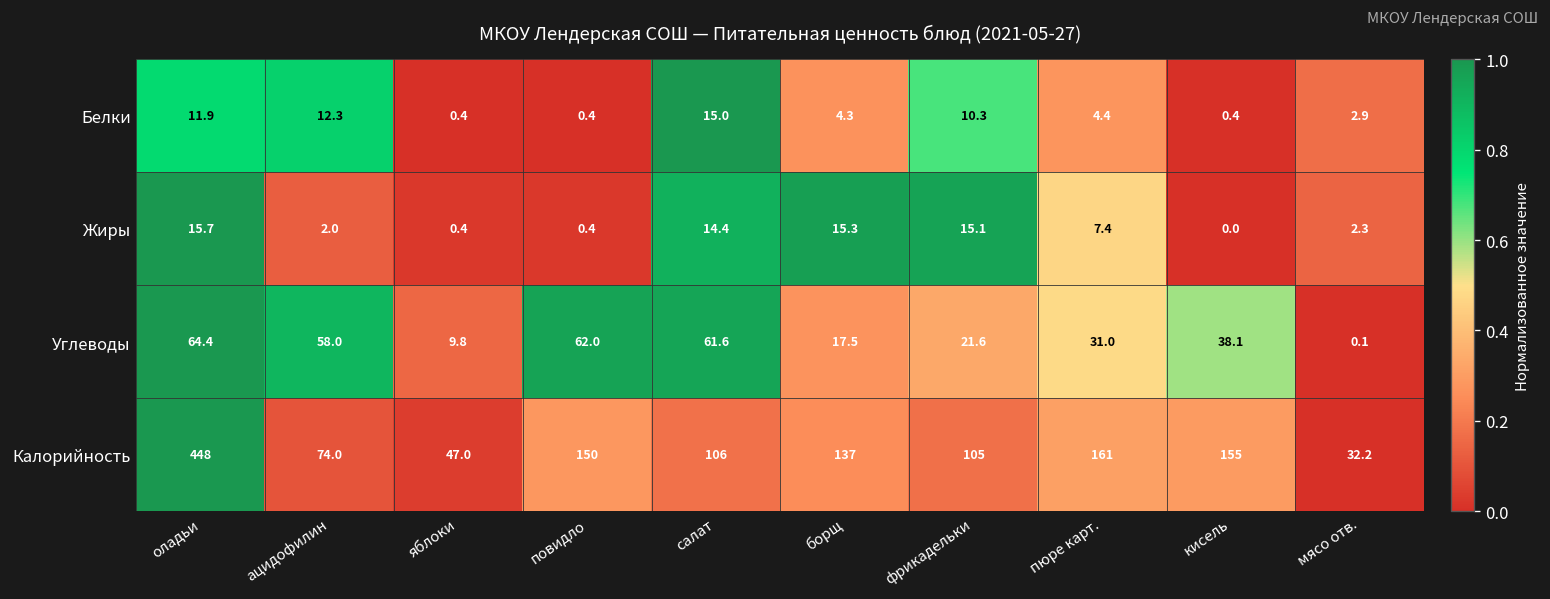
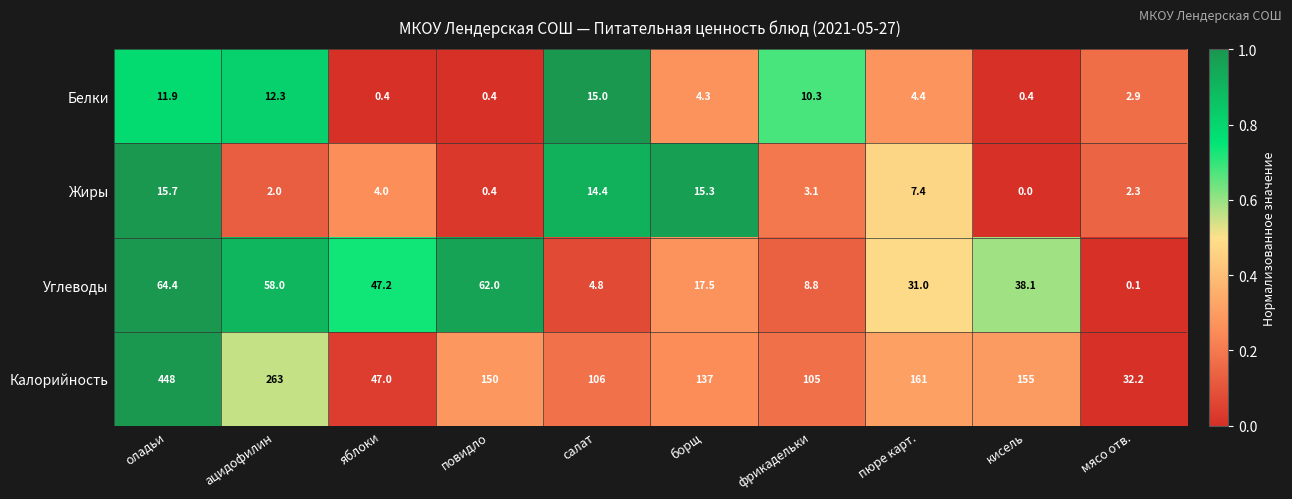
  {
    "Белки": {
      "оладьи": 11.9,
      "ацидофилин": 12.3,
      "яблоки": 0.4,
      "повидло": 0.4,
      "салат": 15.0,
      "борщ": 4.3,
      "фрикадельки": 10.3,
      "пюре карт.": 4.4,
      "кисель": 0.4,
      "мясо отв.": 2.9
    },
    "Жиры": {
      "оладьи": 15.7,
      "ацидофилин": 2.0,
-     "яблоки": 0.4,
+     "яблоки": 4.0,
      "повидло": 0.4,
      "салат": 14.4,
      "борщ": 15.3,
-     "фрикадельки": 15.1,
+     "фрикадельки": 3.1,
      "пюре карт.": 7.4,
      "кисель": 0.0,
      "мясо отв.": 2.3
    },
    "Углеводы": {
      "оладьи": 64.4,
      "ацидофилин": 58.0,
-     "яблоки": 9.8,
+     "яблоки": 47.2,
      "повидло": 62.0,
-     "салат": 61.6,
+     "салат": 4.8,
      "борщ": 17.5,
-     "фрикадельки": 21.6,
+     "фрикадельки": 8.8,
      "пюре карт.": 31.0,
      "кисель": 38.1,
      "мясо отв.": 0.1
    },
    "Калорийность": {
      "оладьи": 448,
-     "ацидофилин": 74.0,
+     "ацидофилин": 263,
      "яблоки": 47.0,
      "повидло": 150,
      "салат": 106,
      "борщ": 137,
      "фрикадельки": 105,
      "пюре карт.": 161,
      "кисель": 155,
      "мясо отв.": 32.2
    }
  }
